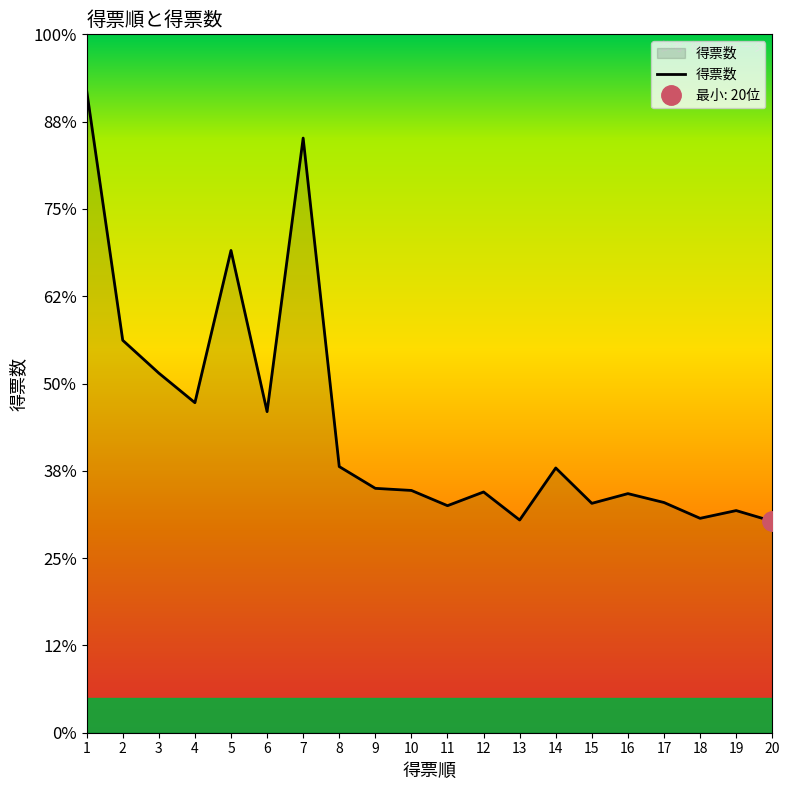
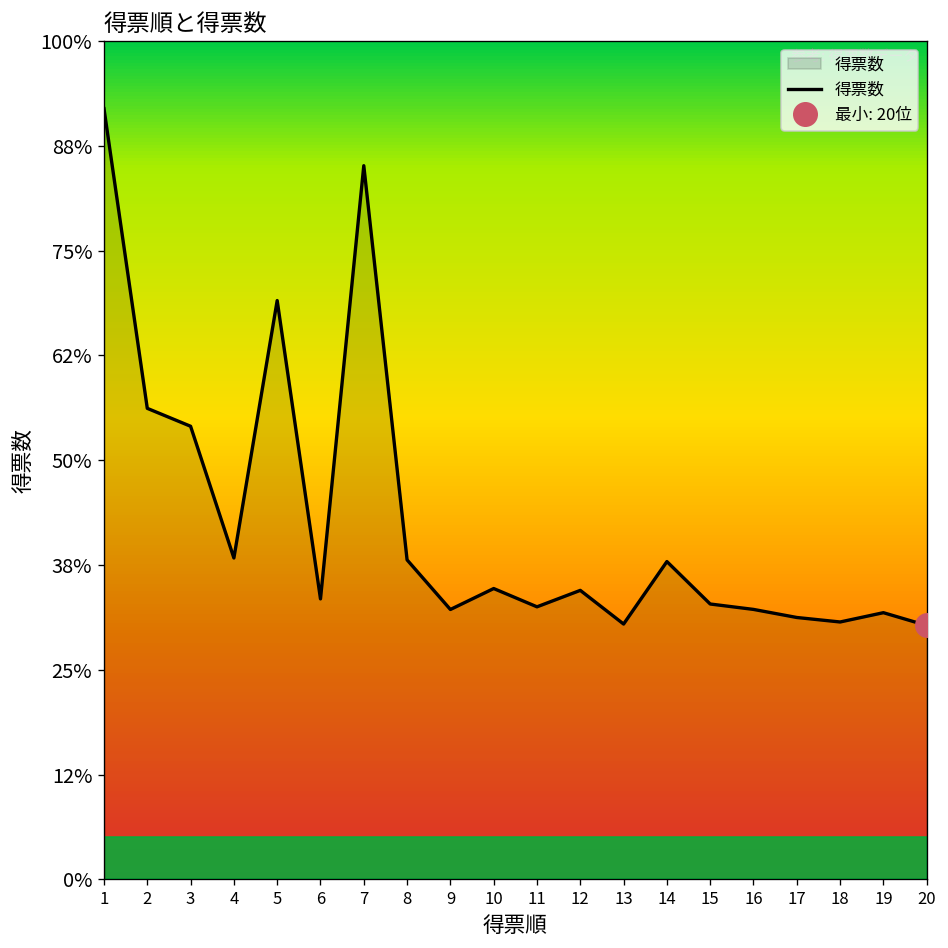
  {
    "得票数": {
      "1": "92%",
      "2": "56%",
-     "3": "51%",
-     "4": "47%",
+     "3": "54%",
+     "4": "38%",
      "5": "69%",
-     "6": "46%",
+     "6": "33%",
      "7": "85%",
      "8": "38%",
-     "9": "35%",
+     "9": "32%",
      "10": "35%",
      "11": "33%",
      "12": "34%",
      "13": "30%",
      "14": "38%",
      "15": "33%",
-     "16": "34%",
-     "17": "33%",
+     "16": "32%",
+     "17": "31%",
      "18": "31%",
      "19": "32%"
    }
  }
